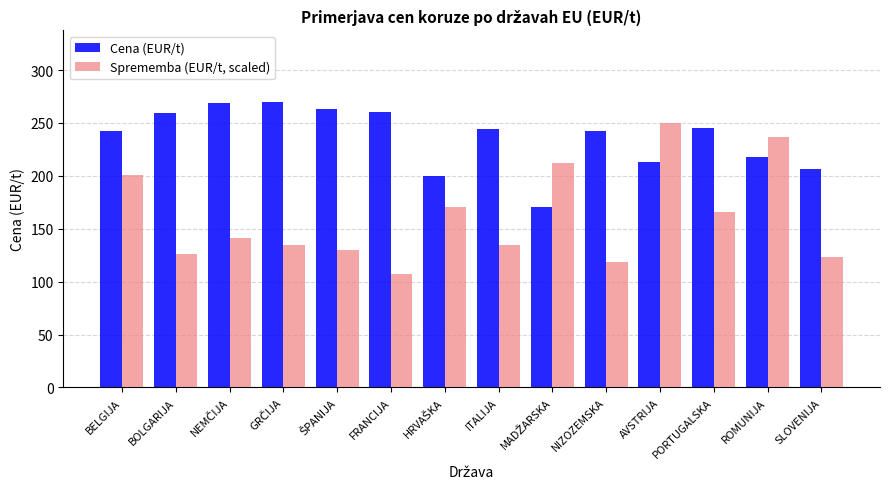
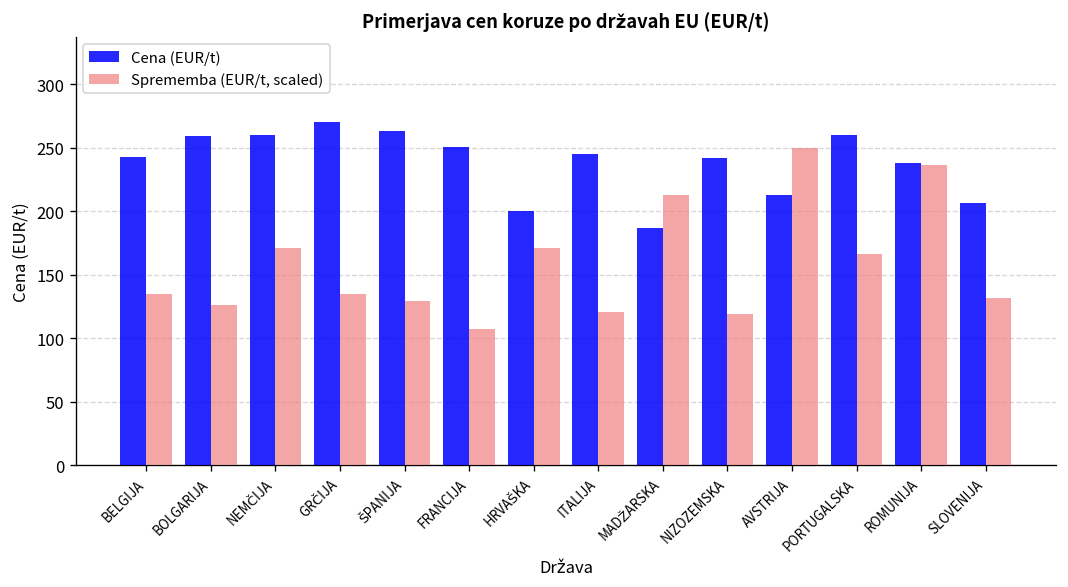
  {
    "Cena (EUR/t)": {
      "BELGIJA": 243,
      "BOLGARIJA": 259,
-     "NEMČIJA": 269,
+     "NEMČIJA": 260,
      "GRČIJA": 270,
      "ŠPANIJA": 264,
-     "FRANCIJA": 260,
+     "FRANCIJA": 251,
      "HRVAŠKA": 200,
      "ITALIJA": 245,
-     "MADŽARSKA": 170,
+     "MADŽARSKA": 187,
      "NIZOZEMSKA": 242,
      "AVSTRIJA": 213,
-     "PORTUGALSKA": 245,
-     "ROMUNIJA": 218,
+     "PORTUGALSKA": 260,
+     "ROMUNIJA": 238,
      "SLOVENIJA": 207
    },
    "Sprememba (EUR/t, scaled)": {
-     "BELGIJA": 201,
+     "BELGIJA": 135,
      "BOLGARIJA": 126,
-     "NEMČIJA": 141,
+     "NEMČIJA": 171,
      "GRČIJA": 135,
      "ŠPANIJA": 130,
      "FRANCIJA": 108,
      "HRVAŠKA": 171,
-     "ITALIJA": 135,
+     "ITALIJA": 121,
      "MADŽARSKA": 212,
      "NIZOZEMSKA": 119,
      "AVSTRIJA": 250,
      "PORTUGALSKA": 166,
      "ROMUNIJA": 237,
-     "SLOVENIJA": 123
+     "SLOVENIJA": 132
    }
  }
